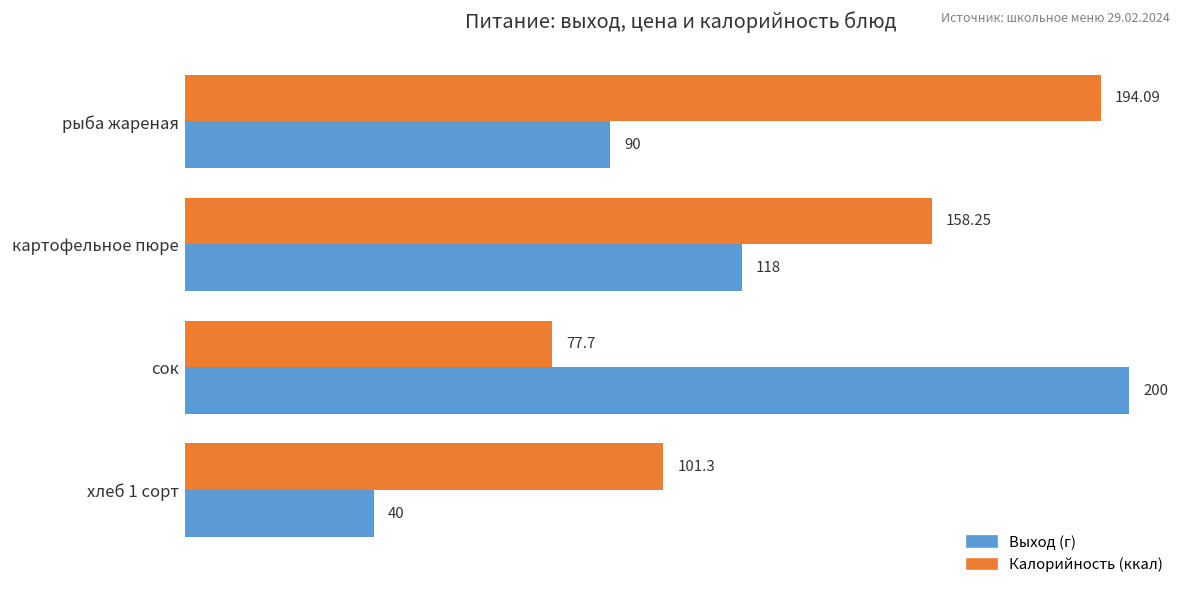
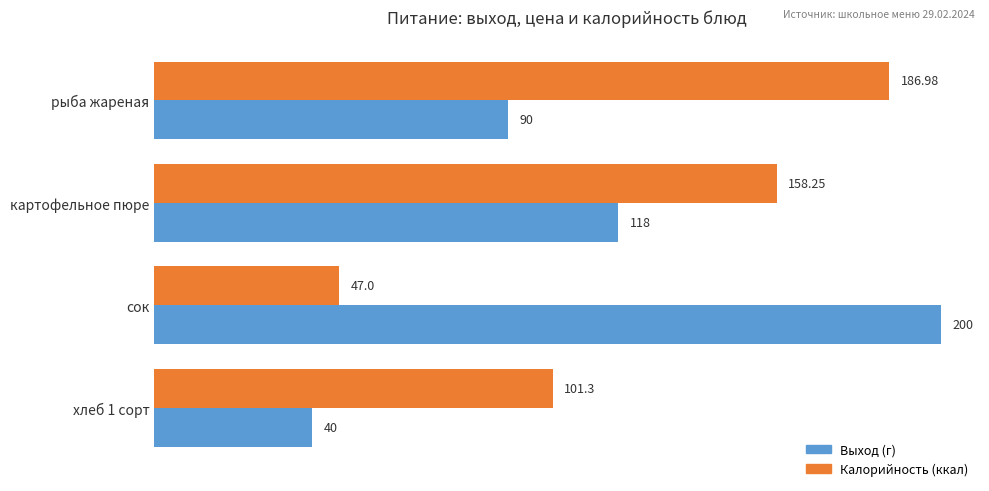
  {
    "Выход (г)": {
      "рыба жареная": 90,
      "картофельное пюре": 118,
      "сок": 200,
      "хлеб 1 сорт": 40
    },
    "Калорийность (ккал)": {
-     "рыба жареная": 194.09,
+     "рыба жареная": 186.98,
      "картофельное пюре": 158.25,
-     "сок": 77.7,
+     "сок": 47.0,
      "хлеб 1 сорт": 101.3
    }
  }
